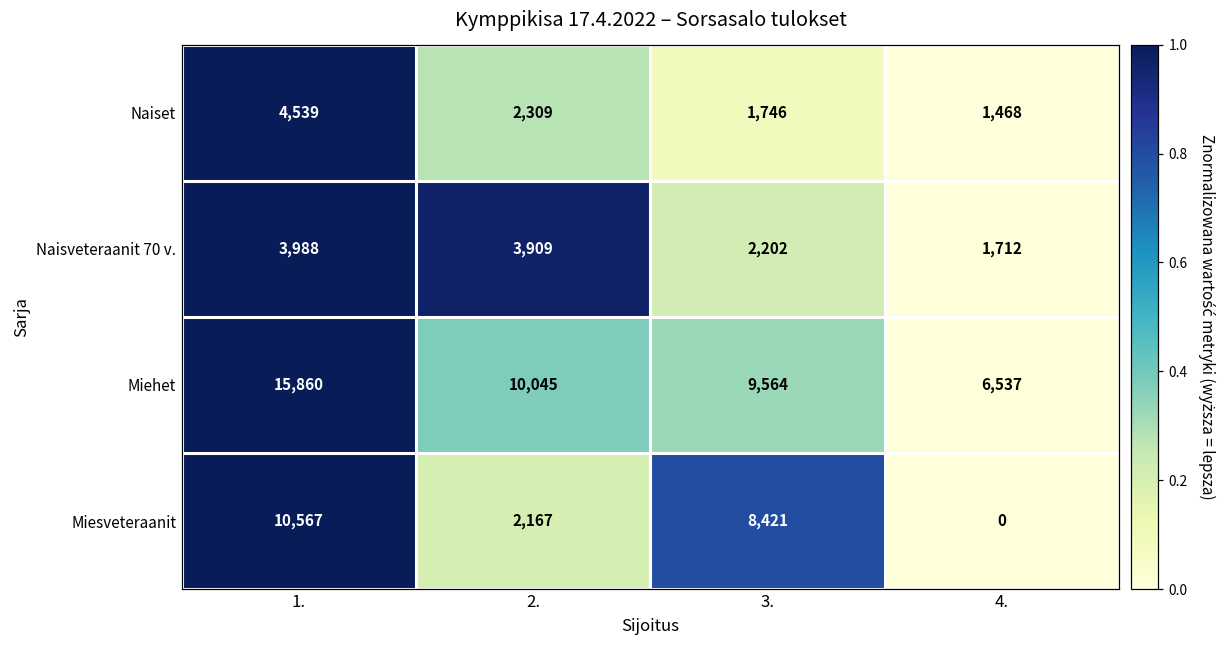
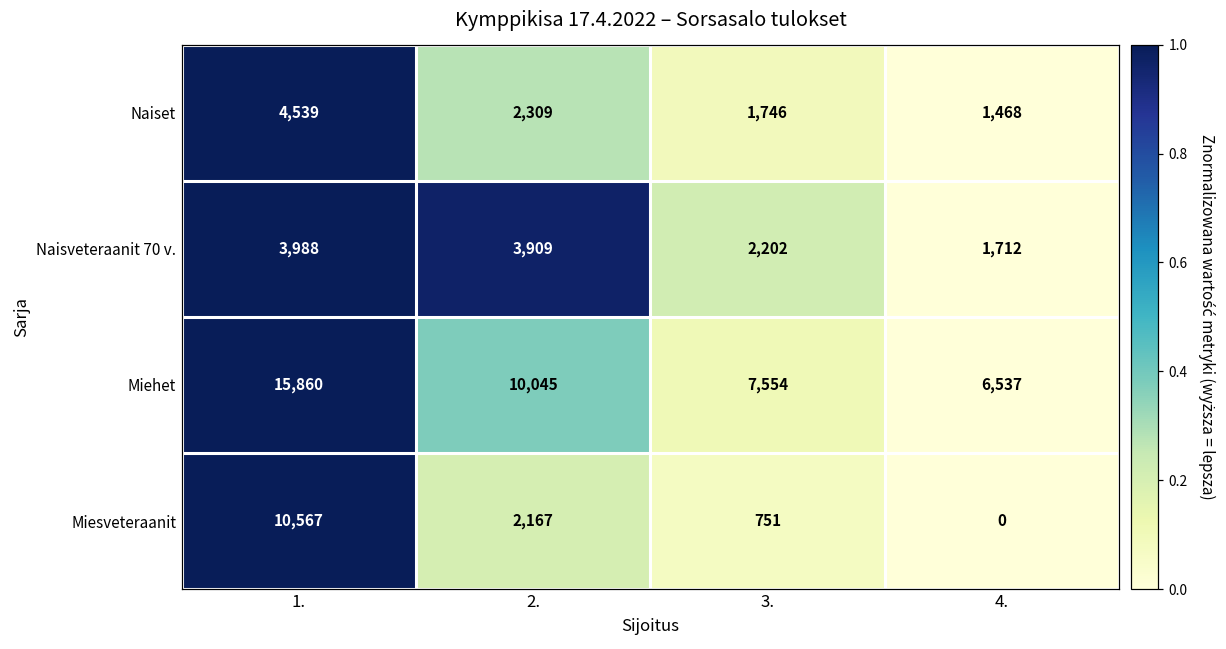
  {
    "Naiset": {
      "1.": "4,539",
      "2.": "2,309",
      "3.": "1,746",
      "4.": "1,468"
    },
    "Naisveteraanit 70 v.": {
      "1.": "3,988",
      "2.": "3,909",
      "3.": "2,202",
      "4.": "1,712"
    },
    "Miehet": {
      "1.": "15,860",
      "2.": "10,045",
-     "3.": "9,564",
+     "3.": "7,554",
      "4.": "6,537"
    },
    "Miesveteraanit": {
      "1.": "10,567",
      "2.": "2,167",
-     "3.": "8,421",
+     "3.": "751",
      "4.": "0"
    }
  }
